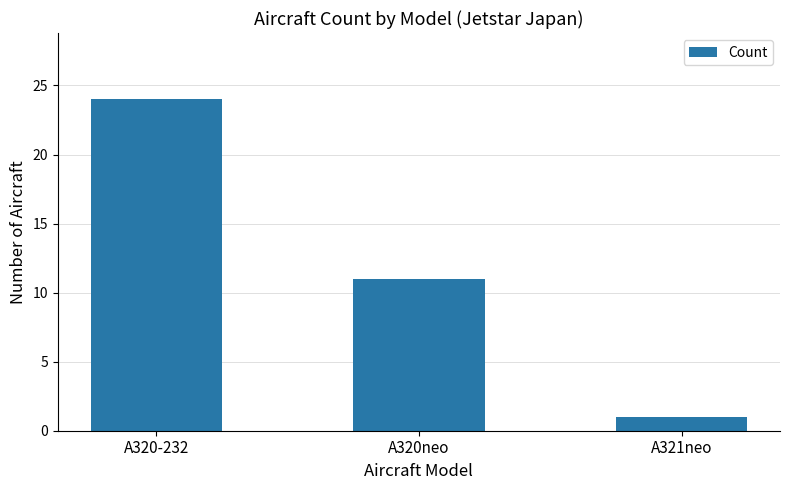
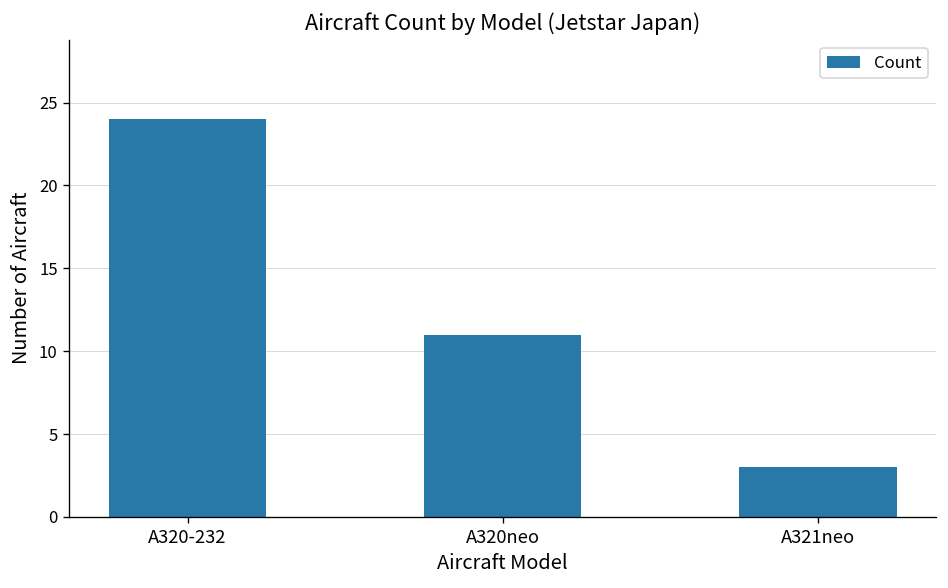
  {
    "A320-232": 24,
    "A320neo": 11,
-   "A321neo": 1
+   "A321neo": 3
  }
